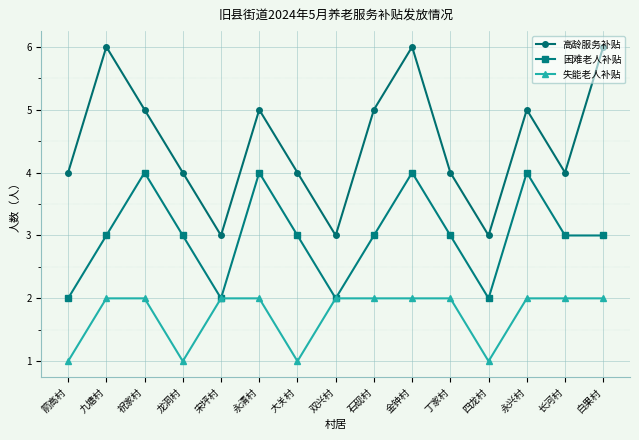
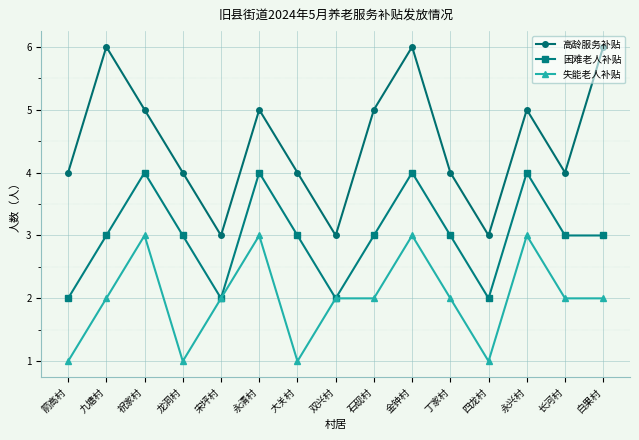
  {
    "失能老人补贴": {
      "箭高村": 1,
      "九塘村": 2,
-     "祝家村": 2,
+     "祝家村": 3,
      "龙洞村": 1,
-     "永清村": 2,
+     "永清村": 3,
      "大关村": 1,
      "石砚村": 2,
-     "金钟村": 2,
+     "金钟村": 3,
      "丁家村": 2,
      "四龙村": 1,
-     "永兴村": 2,
+     "永兴村": 3,
      "长河村": 2,
      "白果村": 2
    }
  }
